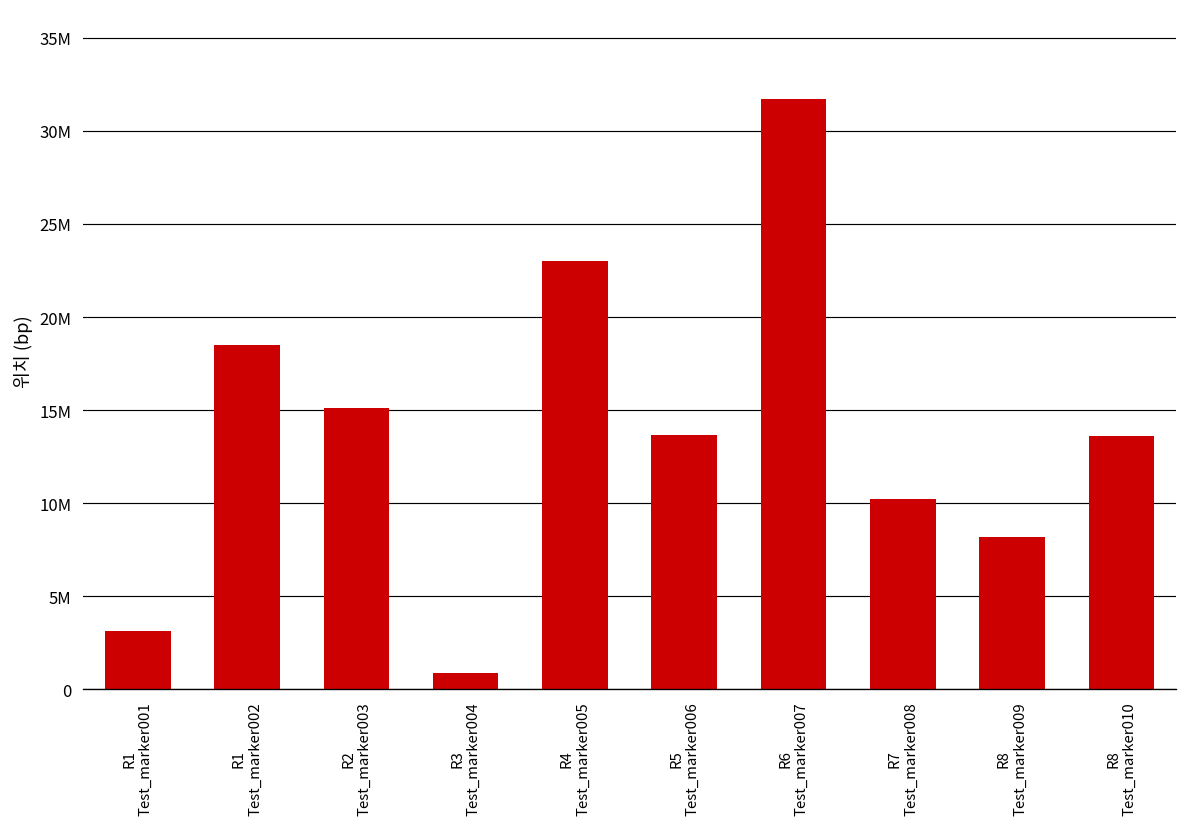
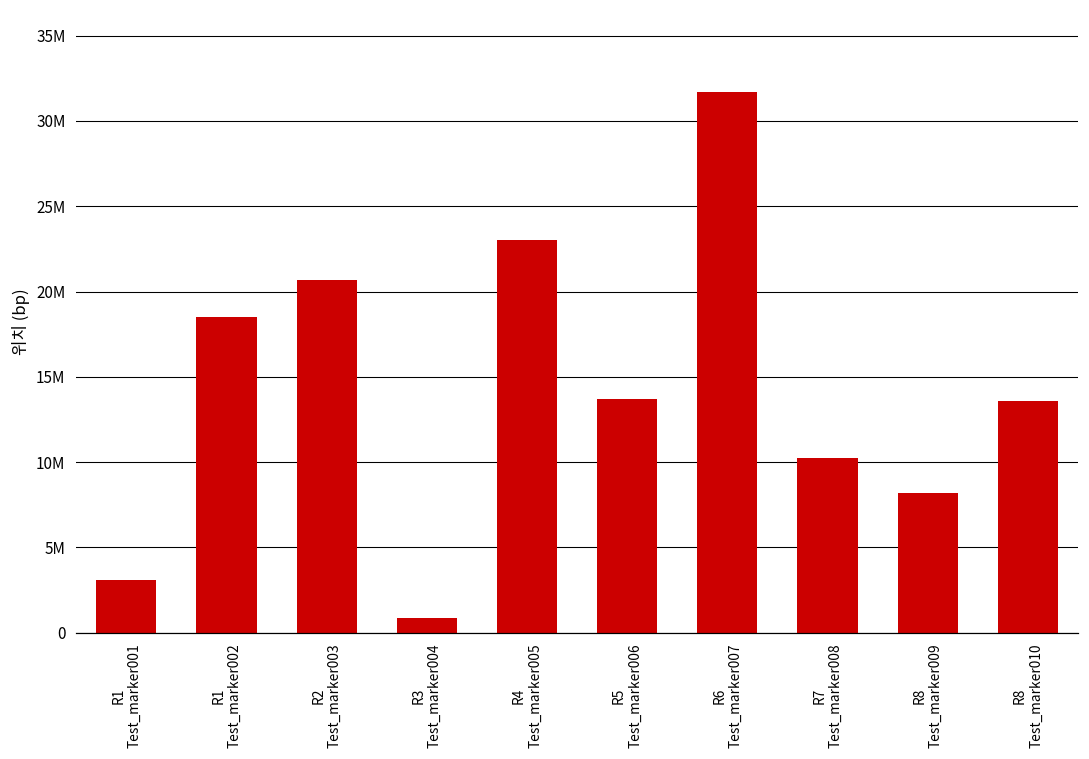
  {
    "R1 Test_marker001": 3100000,
    "R1 Test_marker002": 18500000,
-   "R2 Test_marker003": 15100000,
+   "R2 Test_marker003": 20700000,
    "R3 Test_marker004": 900000,
    "R4 Test_marker005": 23000000,
    "R5 Test_marker006": 13700000,
    "R6 Test_marker007": 31700000,
    "R7 Test_marker008": 10200000,
    "R8 Test_marker009": 8200000,
    "R8 Test_marker010": 13600000
  }
